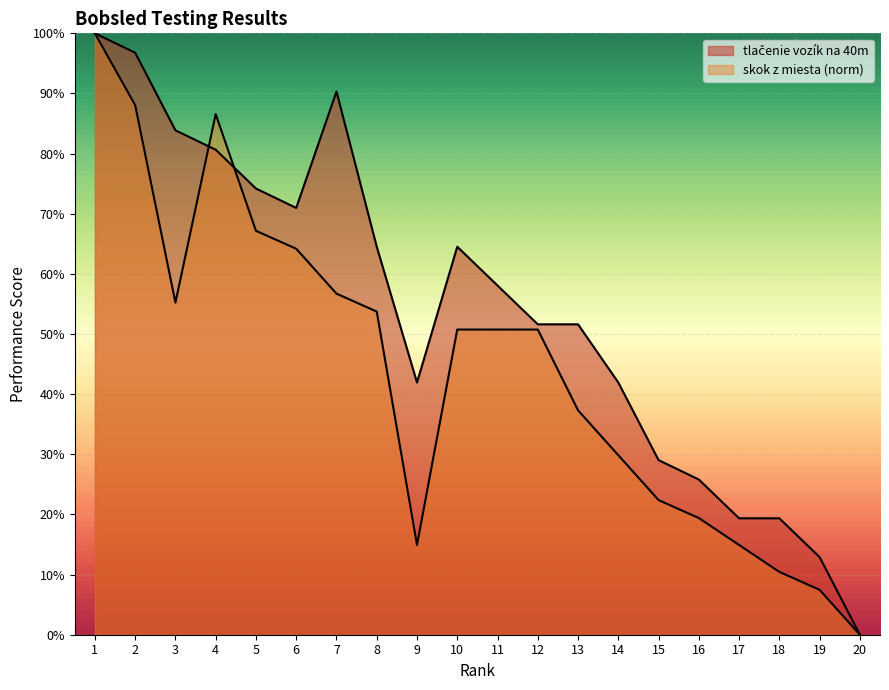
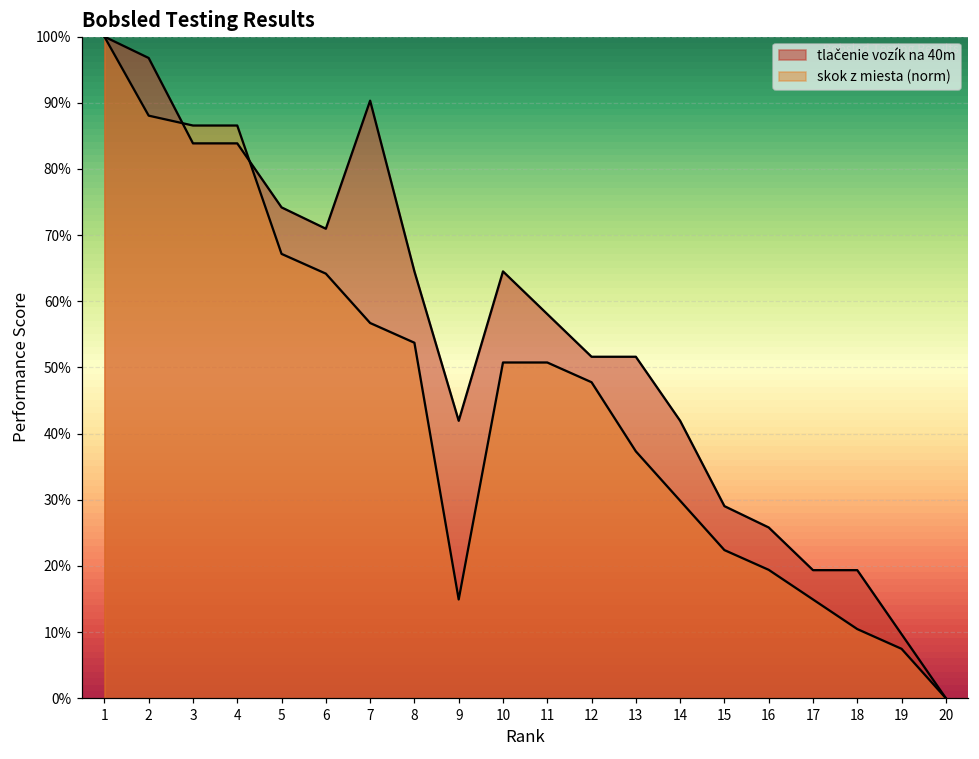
  {
    "tlačenie vozík na 40m": {
      "2": "97%",
      "3": "84%",
-     "4": "81%",
+     "4": "84%",
      "5": "74%",
      "6": "71%",
      "7": "90%",
      "8": "65%",
      "9": "42%",
      "10": "65%",
      "11": "58%",
      "12": "52%",
      "13": "52%",
      "14": "42%",
      "15": "29%",
      "16": "26%",
      "17": "19%",
      "18": "19%",
-     "19": "13%"
+     "19": "10%"
    },
    "skok z miesta (norm)": {
      "2": "88%",
-     "3": "55%",
+     "3": "87%",
      "4": "87%",
      "5": "67%",
      "6": "64%",
      "7": "57%",
      "8": "54%",
      "9": "15%",
      "10": "51%",
      "11": "51%",
-     "12": "51%",
+     "12": "48%",
      "13": "37%",
      "14": "30%",
      "15": "22%",
      "16": "19%",
      "17": "15%",
      "18": "10%",
      "19": "7%"
    }
  }
